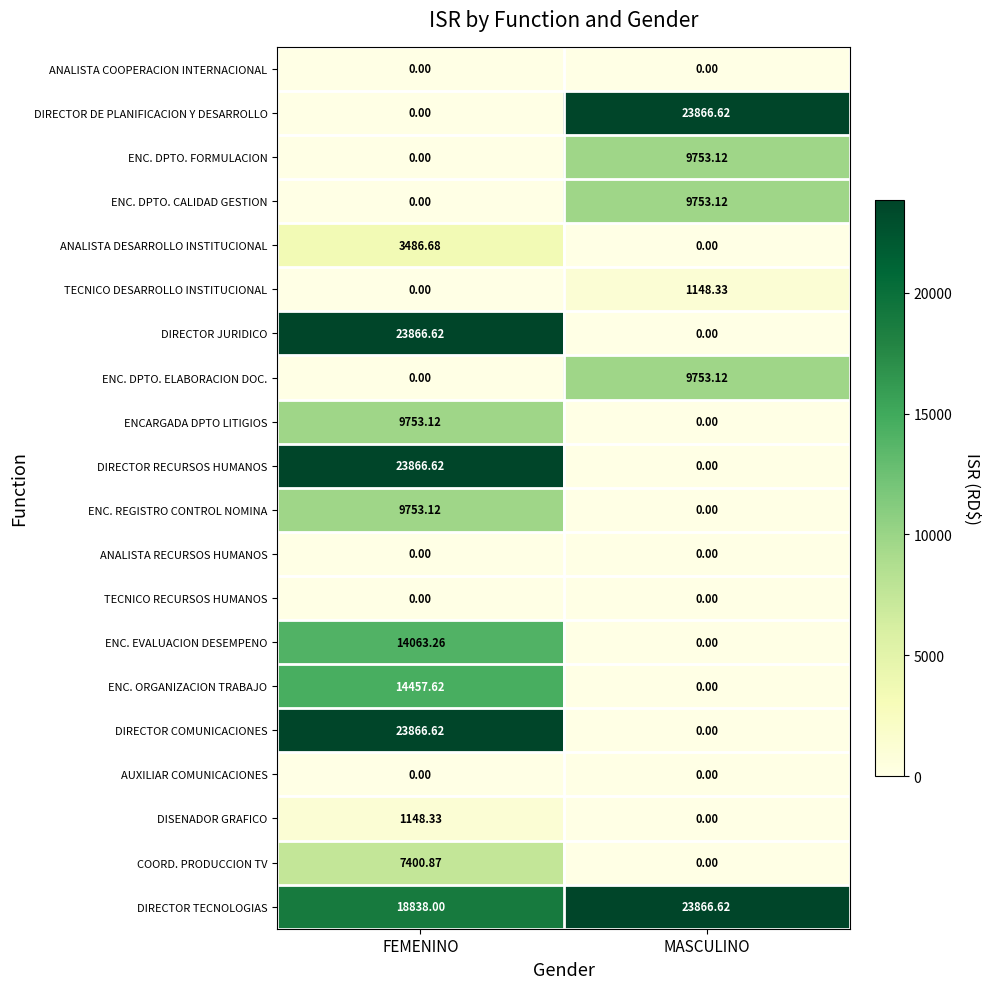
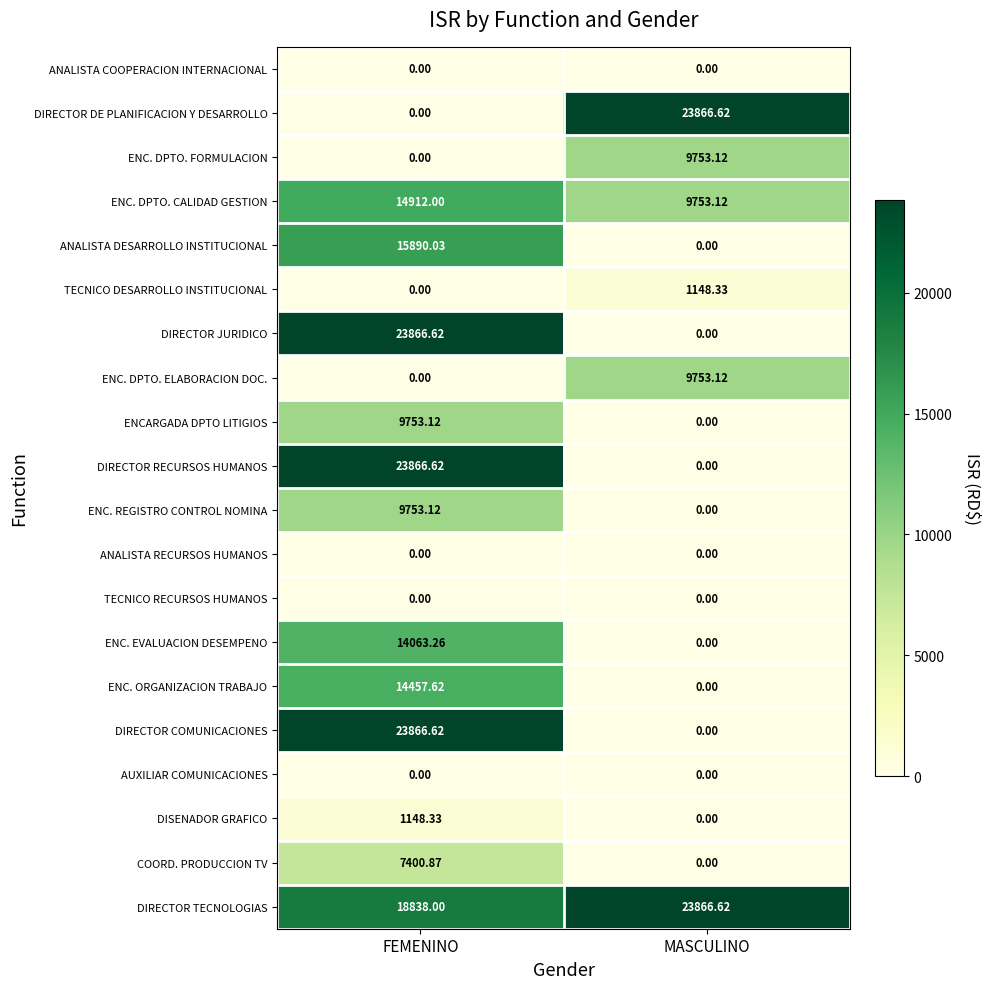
  {
    "ANALISTA COOPERACION INTERNACIONAL": {
      "FEMENINO": 0.00,
      "MASCULINO": 0.00
    },
    "DIRECTOR DE PLANIFICACION Y DESARROLLO": {
      "FEMENINO": 0.00,
      "MASCULINO": 23866.62
    },
    "ENC. DPTO. FORMULACION": {
      "FEMENINO": 0.00,
      "MASCULINO": 9753.12
    },
    "ENC. DPTO. CALIDAD GESTION": {
-     "FEMENINO": 0.00,
+     "FEMENINO": 14912.00,
      "MASCULINO": 9753.12
    },
    "ANALISTA DESARROLLO INSTITUCIONAL": {
-     "FEMENINO": 3486.68,
+     "FEMENINO": 15890.03,
      "MASCULINO": 0.00
    },
    "TECNICO DESARROLLO INSTITUCIONAL": {
      "FEMENINO": 0.00,
      "MASCULINO": 1148.33
    },
    "DIRECTOR JURIDICO": {
      "FEMENINO": 23866.62,
      "MASCULINO": 0.00
    },
    "ENC. DPTO. ELABORACION DOC.": {
      "FEMENINO": 0.00,
      "MASCULINO": 9753.12
    },
    "ENCARGADA DPTO LITIGIOS": {
      "FEMENINO": 9753.12,
      "MASCULINO": 0.00
    },
    "DIRECTOR RECURSOS HUMANOS": {
      "FEMENINO": 23866.62,
      "MASCULINO": 0.00
    },
    "ENC. REGISTRO CONTROL NOMINA": {
      "FEMENINO": 9753.12,
      "MASCULINO": 0.00
    },
    "ANALISTA RECURSOS HUMANOS": {
      "FEMENINO": 0.00,
      "MASCULINO": 0.00
    },
    "TECNICO RECURSOS HUMANOS": {
      "FEMENINO": 0.00,
      "MASCULINO": 0.00
    },
    "ENC. EVALUACION DESEMPENO": {
      "FEMENINO": 14063.26,
      "MASCULINO": 0.00
    },
    "ENC. ORGANIZACION TRABAJO": {
      "FEMENINO": 14457.62,
      "MASCULINO": 0.00
    },
    "DIRECTOR COMUNICACIONES": {
      "FEMENINO": 23866.62,
      "MASCULINO": 0.00
    },
    "AUXILIAR COMUNICACIONES": {
      "FEMENINO": 0.00,
      "MASCULINO": 0.00
    },
    "DISENADOR GRAFICO": {
      "FEMENINO": 1148.33,
      "MASCULINO": 0.00
    },
    "COORD. PRODUCCION TV": {
      "FEMENINO": 7400.87,
      "MASCULINO": 0.00
    },
    "DIRECTOR TECNOLOGIAS": {
      "FEMENINO": 18838.00,
      "MASCULINO": 23866.62
    }
  }
